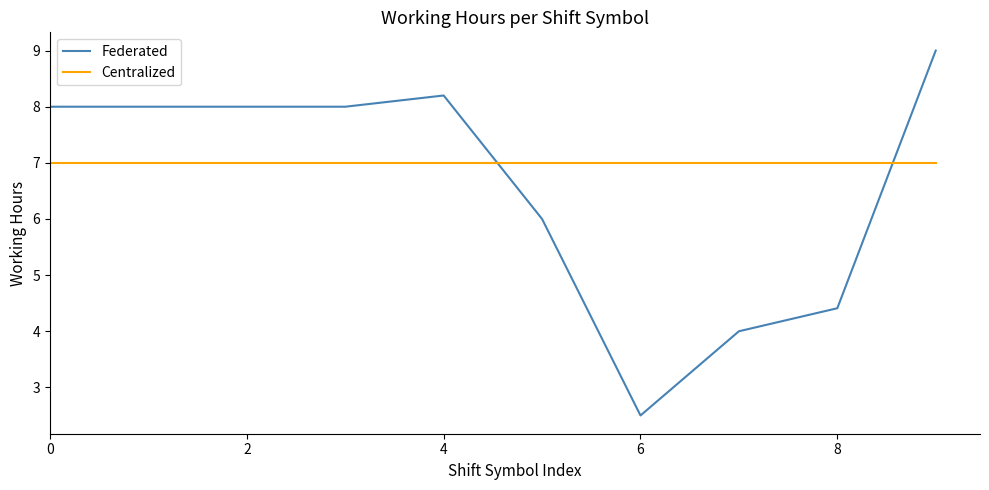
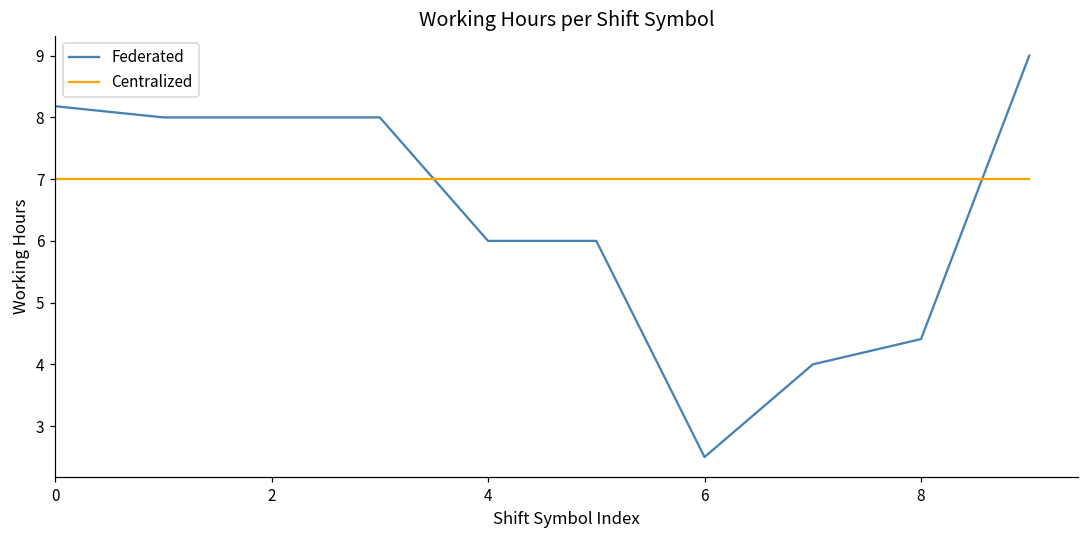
  {
    "Federated": {
-     "0": 8.0,
+     "0": 8.2,
      "2": 8.0,
-     "4": 8.2,
+     "4": 6.0,
      "6": 2.5,
      "8": 4.4
    },
    "Centralized": {
      "0": 7.0,
      "2": 7.0,
      "4": 7.0,
      "6": 7.0,
      "8": 7.0
    }
  }
